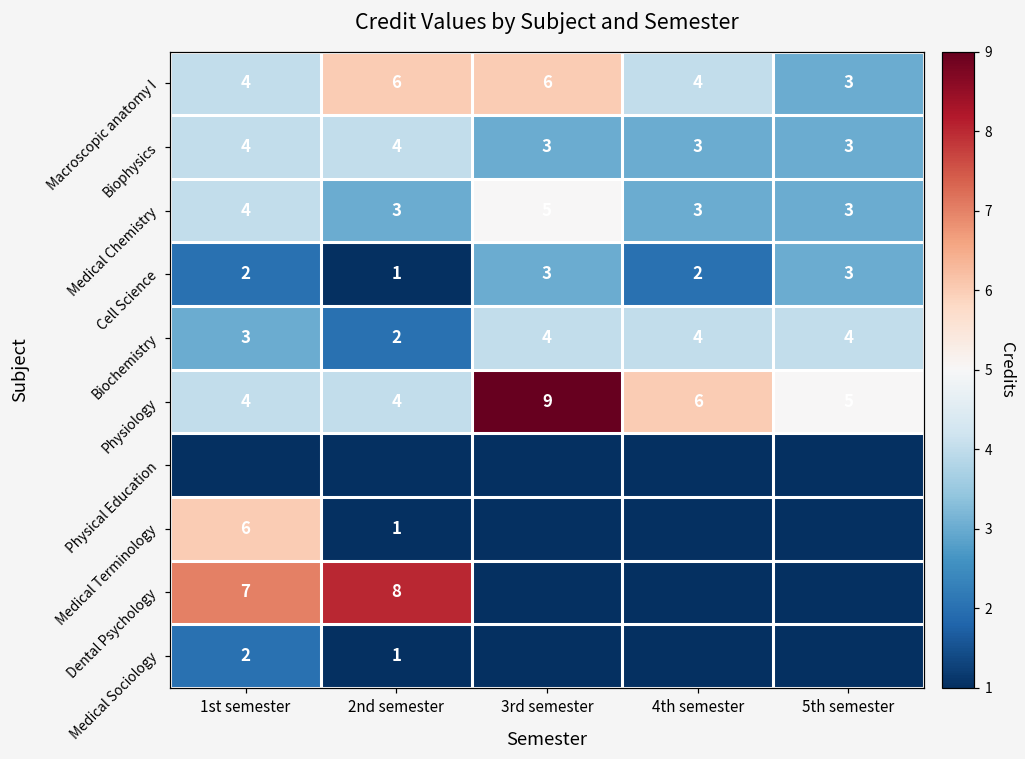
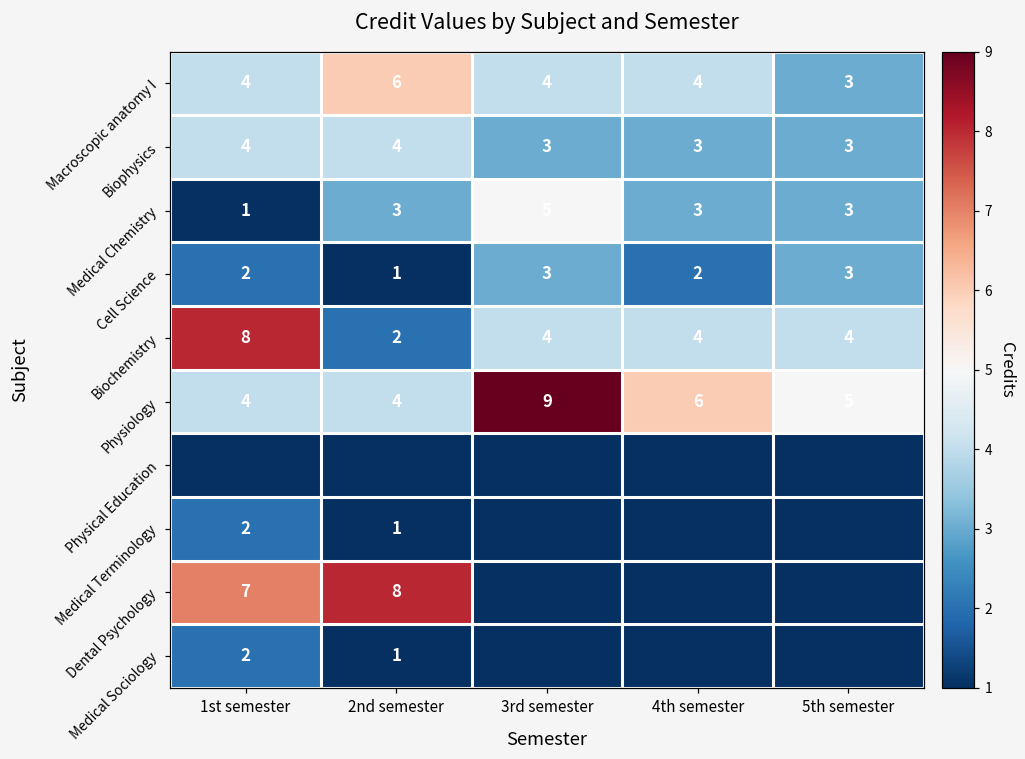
  {
    "Macroscopic anatomy I": {
      "1st semester": 4,
      "2nd semester": 6,
-     "3rd semester": 6,
+     "3rd semester": 4,
      "4th semester": 4,
      "5th semester": 3
    },
    "Biophysics": {
      "1st semester": 4,
      "2nd semester": 4,
      "3rd semester": 3,
      "4th semester": 3,
      "5th semester": 3
    },
    "Medical Chemistry": {
-     "1st semester": 4,
+     "1st semester": 1,
      "2nd semester": 3,
      "4th semester": 3,
      "5th semester": 3
    },
    "Cell Science": {
      "1st semester": 2,
      "2nd semester": 1,
      "3rd semester": 3,
      "4th semester": 2,
      "5th semester": 3
    },
    "Biochemistry": {
-     "1st semester": 3,
+     "1st semester": 8,
      "2nd semester": 2,
      "3rd semester": 4,
      "4th semester": 4,
      "5th semester": 4
    },
    "Physiology": {
      "1st semester": 4,
      "2nd semester": 4,
      "3rd semester": 9,
      "4th semester": 6
    },
    "Medical Terminology": {
-     "1st semester": 6,
+     "1st semester": 2,
      "2nd semester": 1
    },
    "Dental Psychology": {
      "1st semester": 7,
      "2nd semester": 8
    },
    "Medical Sociology": {
      "1st semester": 2,
      "2nd semester": 1
    }
  }
